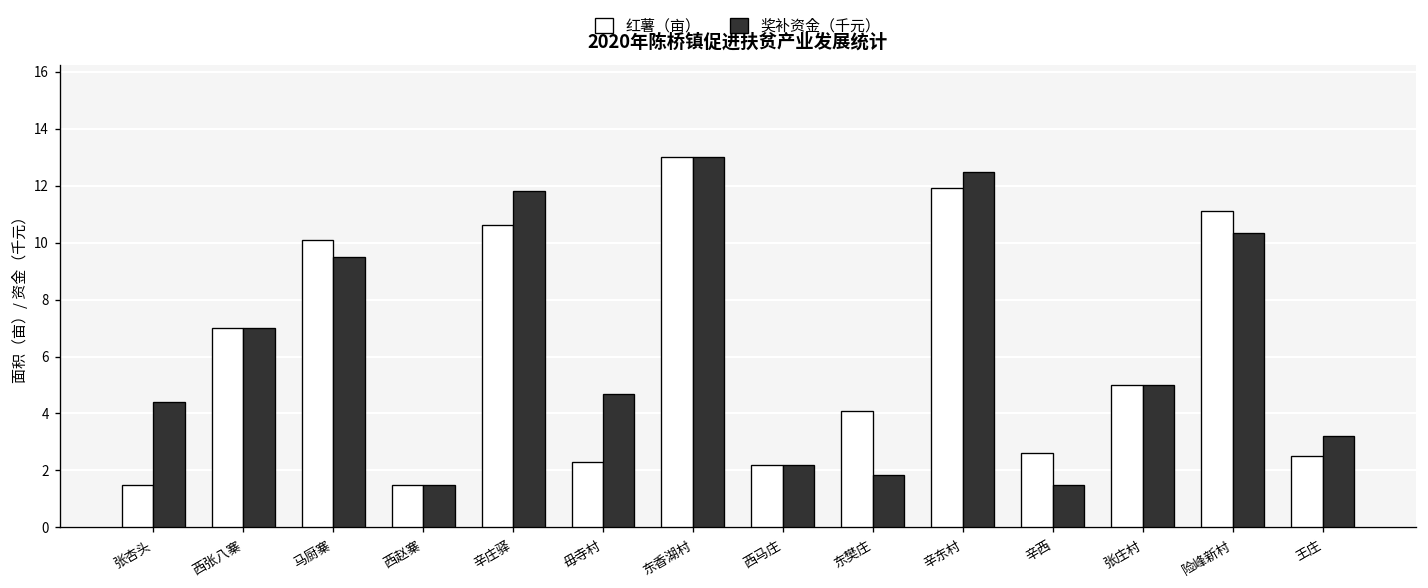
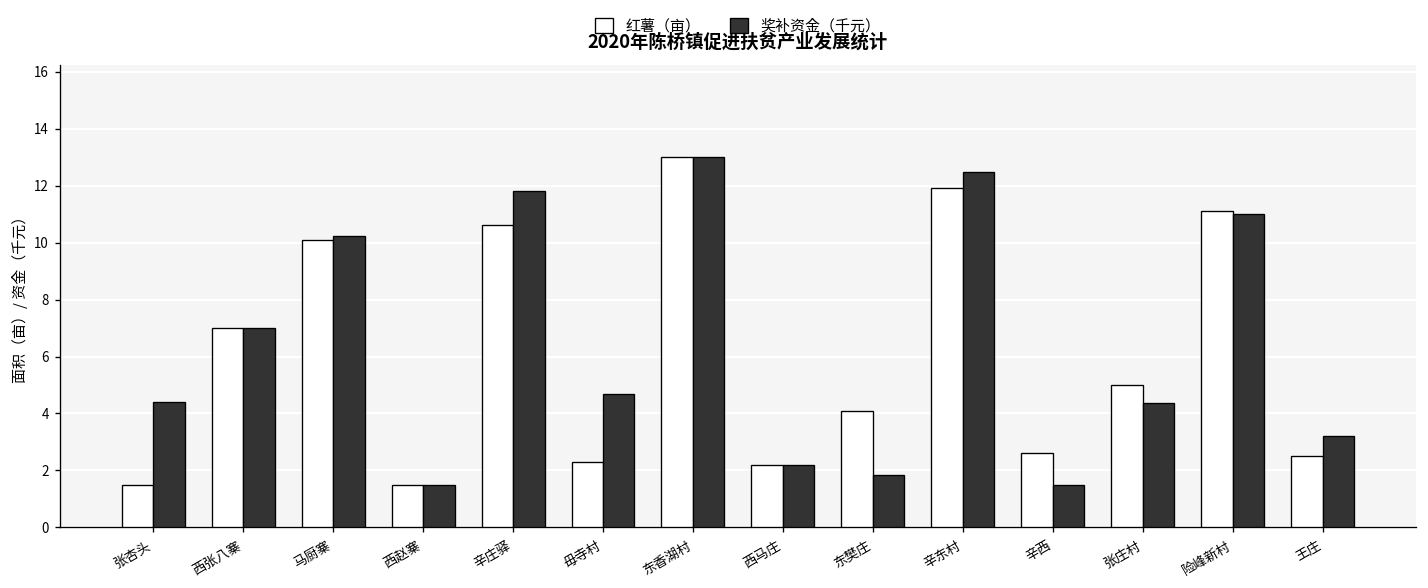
  {
    "红薯（亩）": {
      "张杏头": 1.5,
      "西张八寨": 7.0,
      "马厨寨": 10.1,
      "西赵寨": 1.5,
      "辛庄驿": 10.6,
      "毋寺村": 2.3,
      "东香湖村": 13.0,
      "西马庄": 2.2,
      "东樊庄": 4.1,
      "辛东村": 11.9,
      "辛西": 2.6,
      "张庄村": 5.0,
      "险峰新村": 11.1,
      "王庄": 2.5
    },
    "奖补资金（千元）": {
      "张杏头": 4.4,
      "西张八寨": 7.0,
-     "马厨寨": 9.5,
+     "马厨寨": 10.2,
      "西赵寨": 1.5,
      "辛庄驿": 11.8,
      "毋寺村": 4.7,
      "东香湖村": 13.0,
      "西马庄": 2.2,
      "东樊庄": 1.8,
      "辛东村": 12.5,
      "辛西": 1.5,
-     "张庄村": 5.0,
-     "险峰新村": 10.3,
+     "张庄村": 4.4,
+     "险峰新村": 11.0,
      "王庄": 3.2
    }
  }
